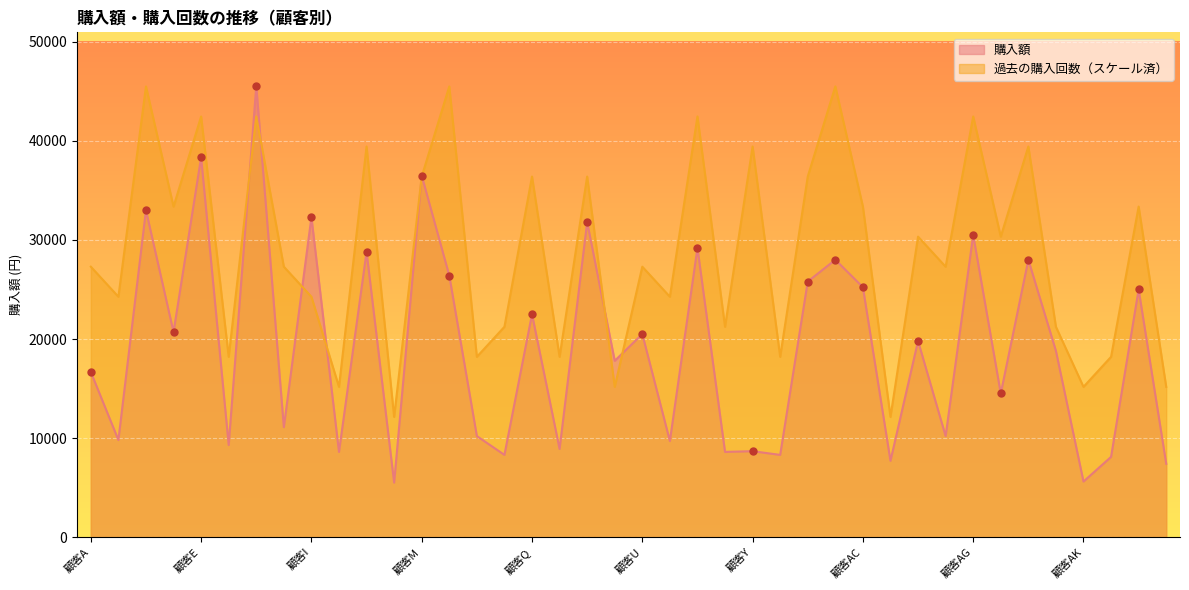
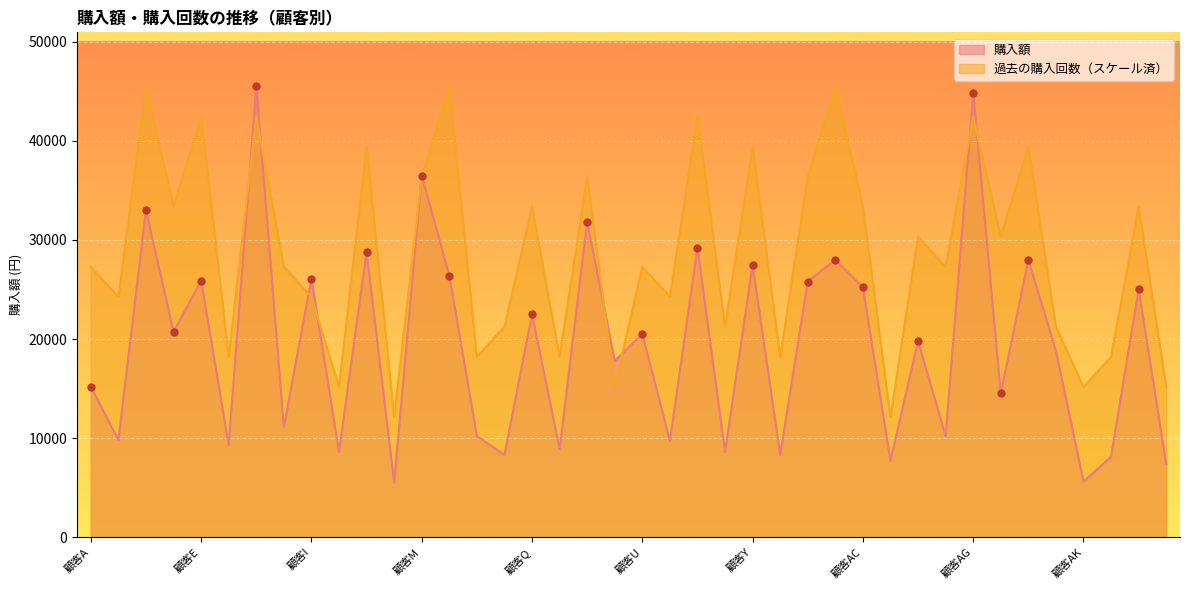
  {
    "購入額": {
-     "顧客A": 17000,
-     "顧客E": 38000,
-     "顧客I": 32000,
-     "顧客Y": 9000,
-     "顧客AG": 31000,
+     "顧客A": 15000,
+     "顧客E": 26000,
+     "顧客I": 26000,
+     "顧客Y": 28000,
+     "顧客AG": 45000,
      "顧客AK": 6000
    },
    "過去の購入回数（スケール済）": {
      "顧客A": 27000,
      "顧客E": 42000,
      "顧客I": 24000,
-     "顧客Q": 36000,
+     "顧客Q": 33000,
      "顧客U": 27000,
      "顧客Y": 39000,
      "顧客AC": 33000,
      "顧客AG": 42000,
      "顧客AK": 15000
    }
  }
